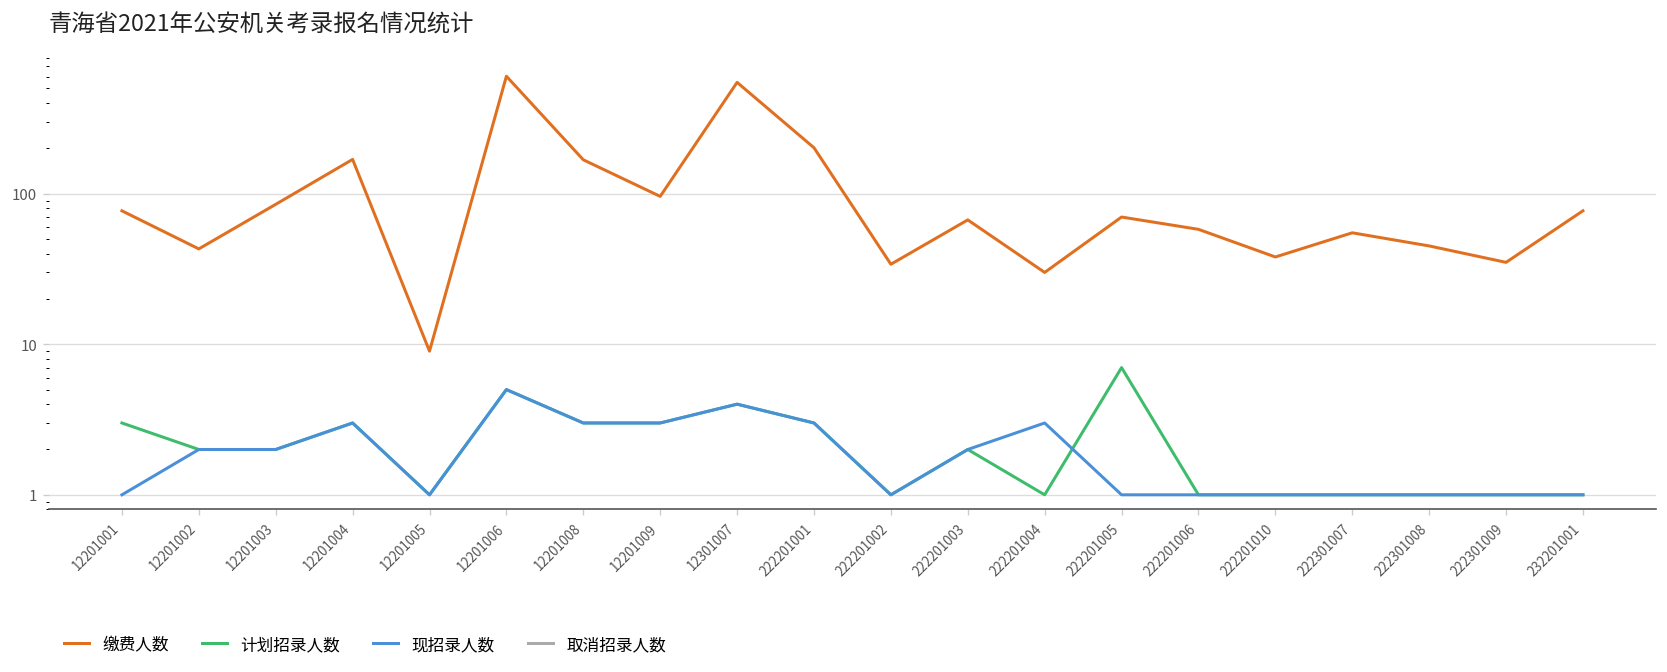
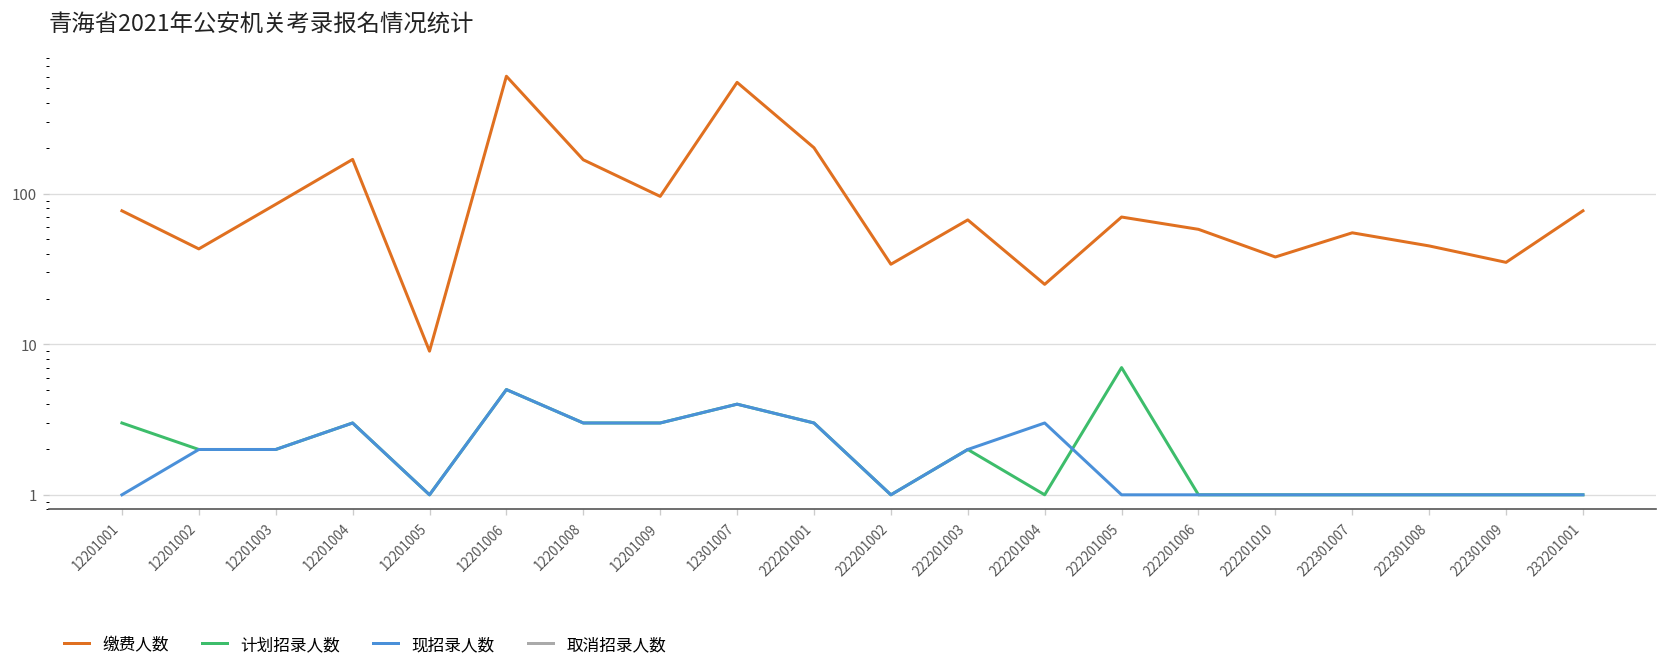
  {
    "缴费人数": {
      "12201001": 80,
      "12201002": 43,
      "12201003": 90,
      "12201004": 170,
      "12201005": 9,
      "12201006": 600,
      "12201008": 170,
      "12201009": 100,
      "12301007": 500,
      "222201001": 200,
      "222201002": 34,
      "222201003": 70,
-     "222201004": 30,
+     "222201004": 25,
      "222201005": 70,
      "222201006": 60,
      "222201010": 38,
      "222301007": 60,
      "222301008": 45,
      "222301009": 35,
      "232201001": 80
    },
    "计划招录人数": {
      "12201001": 3,
      "222201004": 1,
      "222201005": 7
    },
    "现招录人数": {
      "12201001": 1,
      "222201004": 3,
      "222201005": 1
    }
  }
